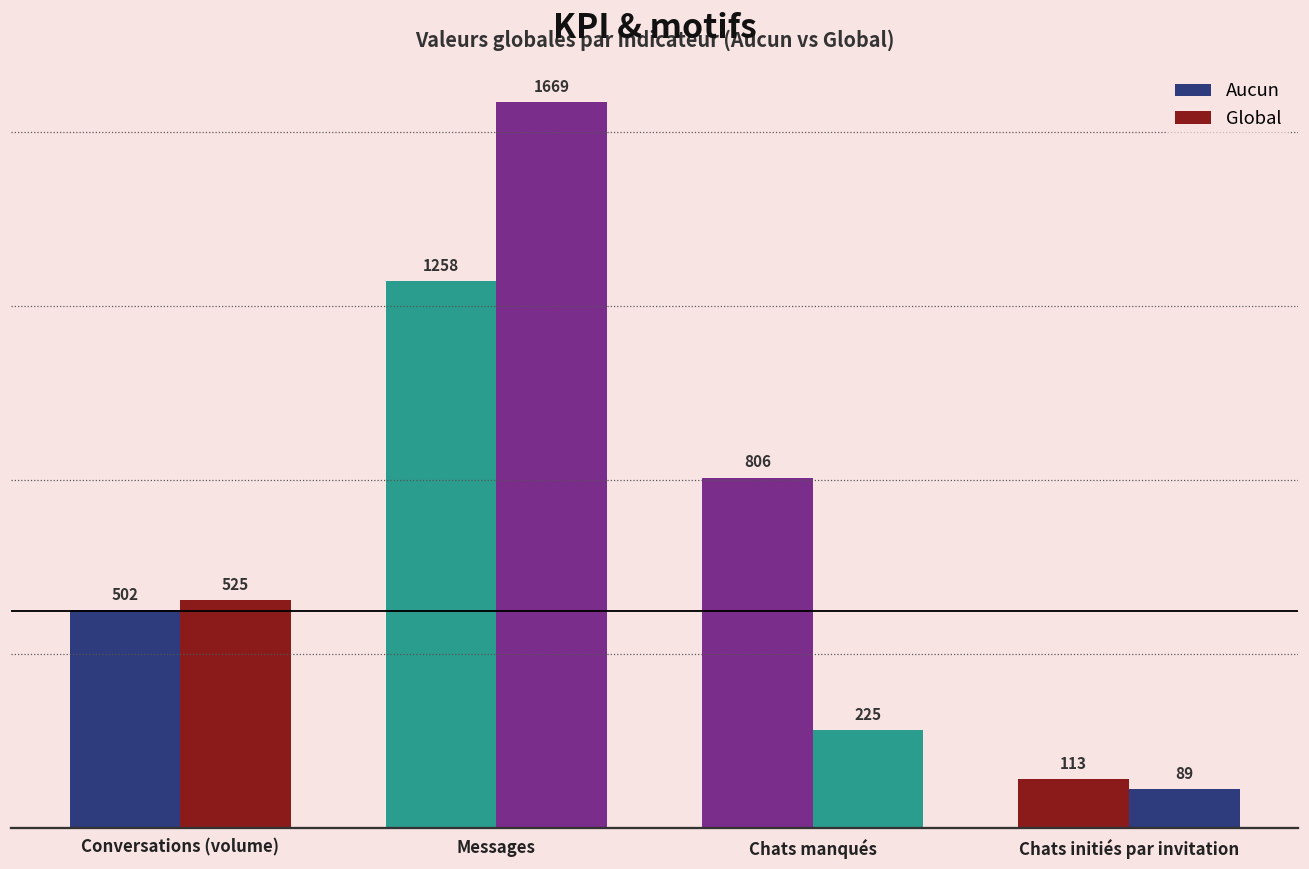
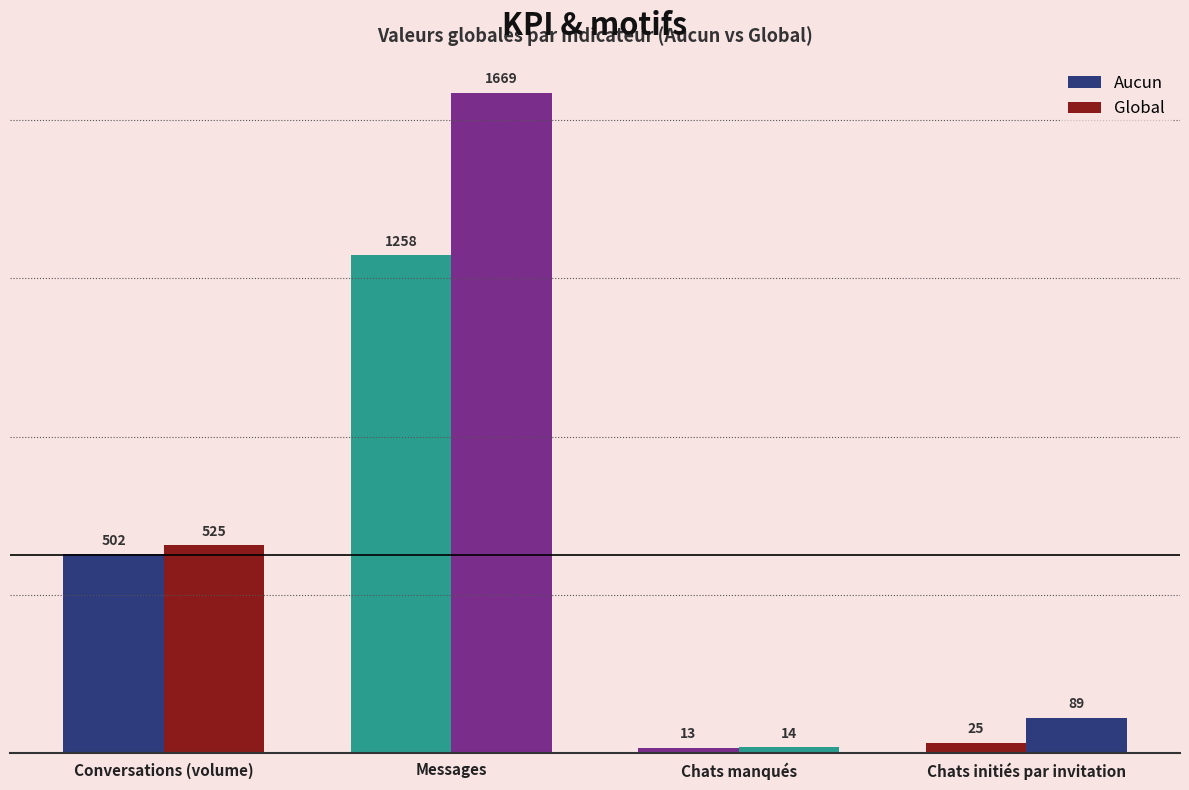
  {
    "Aucun": {
      "Conversations (volume)": 502,
      "Messages": 1258,
-     "Chats manqués": 806,
-     "Chats initiés par invitation": 113
+     "Chats manqués": 13,
+     "Chats initiés par invitation": 25
    },
    "Global": {
      "Conversations (volume)": 525,
      "Messages": 1669,
-     "Chats manqués": 225,
+     "Chats manqués": 14,
      "Chats initiés par invitation": 89
    }
  }
